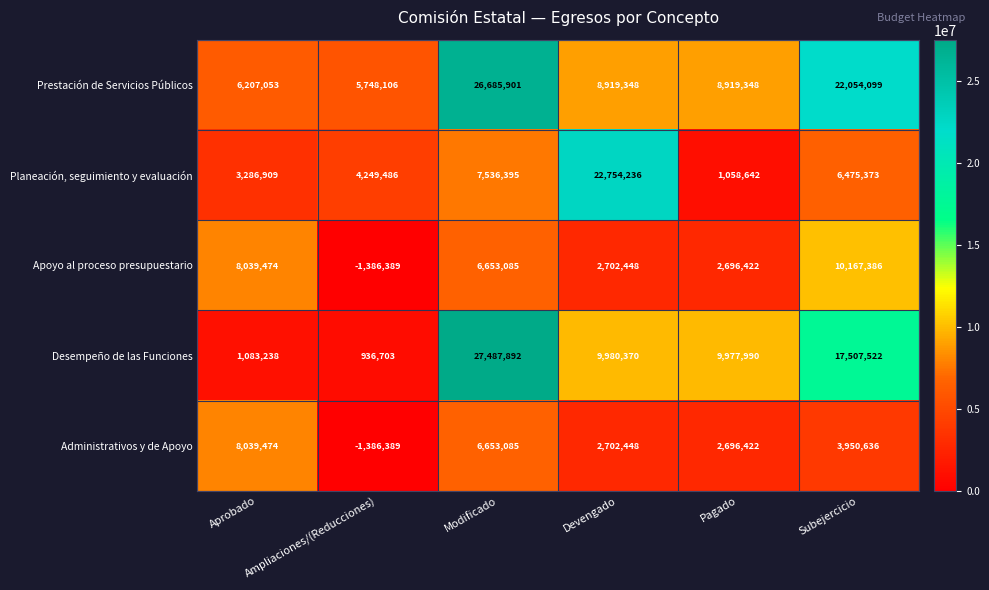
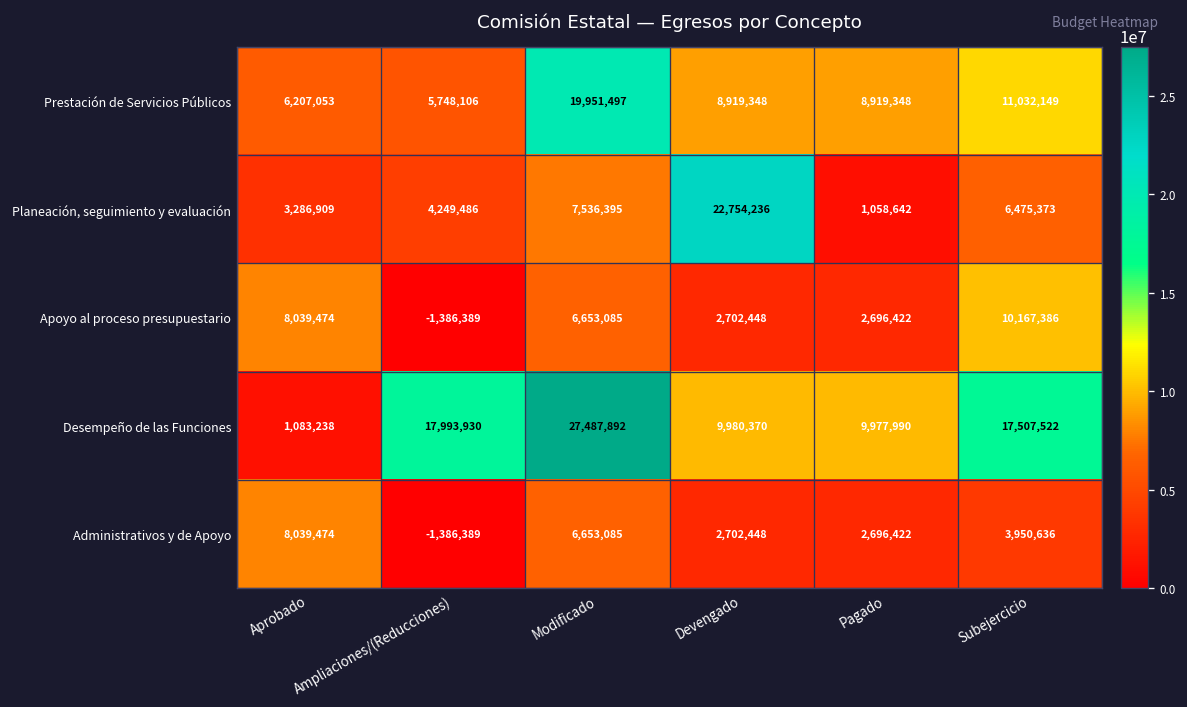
  {
    "Prestación de Servicios Públicos": {
      "Aprobado": "6,207,053",
      "Ampliaciones/(Reducciones)": "5,748,106",
-     "Modificado": "26,685,901",
+     "Modificado": "19,951,497",
      "Devengado": "8,919,348",
      "Pagado": "8,919,348",
-     "Subejercicio": "22,054,099"
+     "Subejercicio": "11,032,149"
    },
    "Planeación, seguimiento y evaluación": {
      "Aprobado": "3,286,909",
      "Ampliaciones/(Reducciones)": "4,249,486",
      "Modificado": "7,536,395",
      "Devengado": "22,754,236",
      "Pagado": "1,058,642",
      "Subejercicio": "6,475,373"
    },
    "Apoyo al proceso presupuestario": {
      "Aprobado": "8,039,474",
      "Ampliaciones/(Reducciones)": "-1,386,389",
      "Modificado": "6,653,085",
      "Devengado": "2,702,448",
      "Pagado": "2,696,422",
      "Subejercicio": "10,167,386"
    },
    "Desempeño de las Funciones": {
      "Aprobado": "1,083,238",
-     "Ampliaciones/(Reducciones)": "936,703",
+     "Ampliaciones/(Reducciones)": "17,993,930",
      "Modificado": "27,487,892",
      "Devengado": "9,980,370",
      "Pagado": "9,977,990",
      "Subejercicio": "17,507,522"
    },
    "Administrativos y de Apoyo": {
      "Aprobado": "8,039,474",
      "Ampliaciones/(Reducciones)": "-1,386,389",
      "Modificado": "6,653,085",
      "Devengado": "2,702,448",
      "Pagado": "2,696,422",
      "Subejercicio": "3,950,636"
    }
  }
